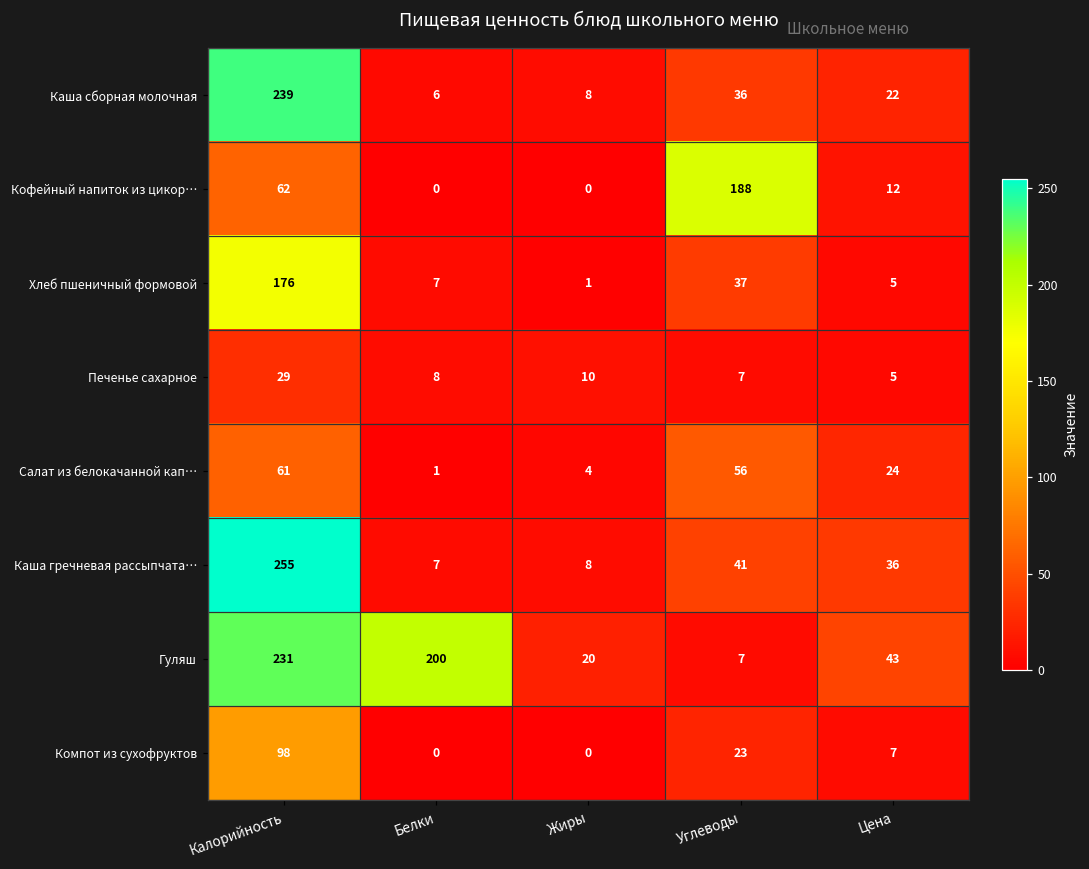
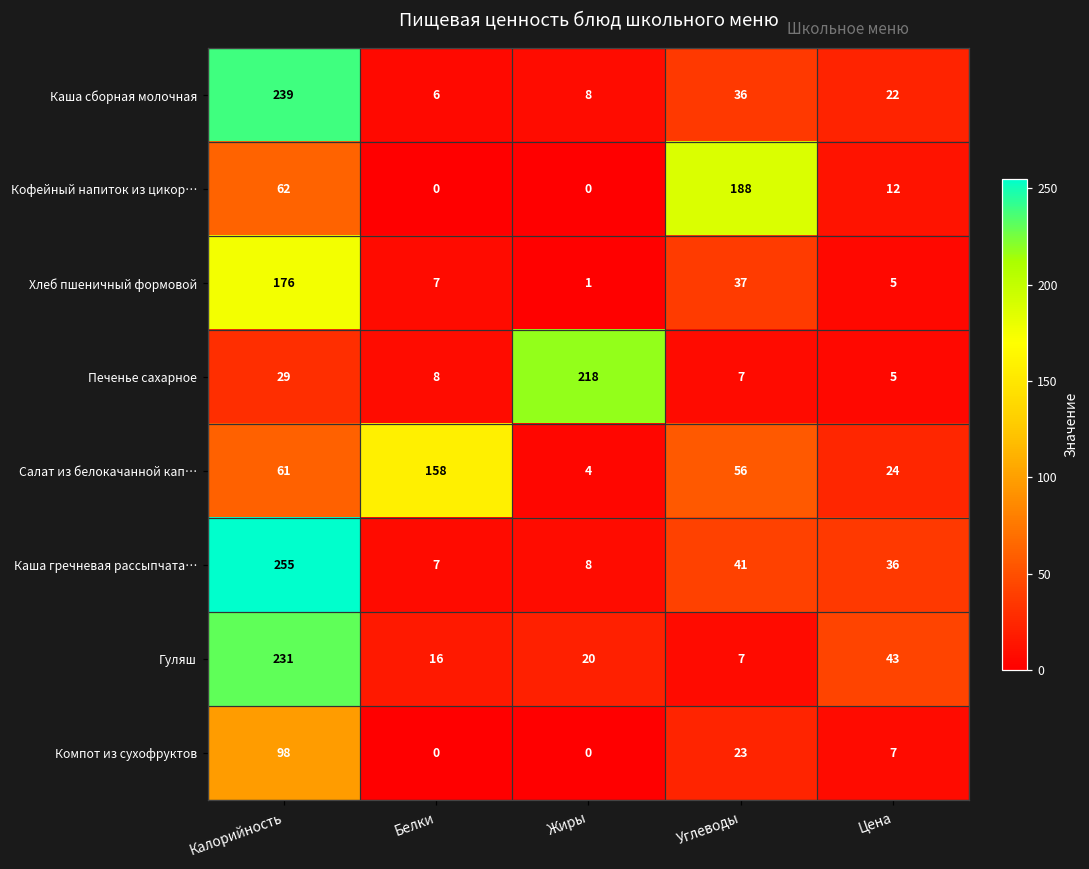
  {
    "Каша сборная молочная": {
      "Калорийность": 239,
      "Белки": 6,
      "Жиры": 8,
      "Углеводы": 36,
      "Цена": 22
    },
    "Кофейный напиток из цикор…": {
      "Калорийность": 62,
      "Белки": 0,
      "Жиры": 0,
      "Углеводы": 188,
      "Цена": 12
    },
    "Хлеб пшеничный формовой": {
      "Калорийность": 176,
      "Белки": 7,
      "Жиры": 1,
      "Углеводы": 37,
      "Цена": 5
    },
    "Печенье сахарное": {
      "Калорийность": 29,
      "Белки": 8,
-     "Жиры": 10,
+     "Жиры": 218,
      "Углеводы": 7,
      "Цена": 5
    },
    "Салат из белокачанной кап…": {
      "Калорийность": 61,
-     "Белки": 1,
+     "Белки": 158,
      "Жиры": 4,
      "Углеводы": 56,
      "Цена": 24
    },
    "Каша гречневая рассыпчата…": {
      "Калорийность": 255,
      "Белки": 7,
      "Жиры": 8,
      "Углеводы": 41,
      "Цена": 36
    },
    "Гуляш": {
      "Калорийность": 231,
-     "Белки": 200,
+     "Белки": 16,
      "Жиры": 20,
      "Углеводы": 7,
      "Цена": 43
    },
    "Компот из сухофруктов": {
      "Калорийность": 98,
      "Белки": 0,
      "Жиры": 0,
      "Углеводы": 23,
      "Цена": 7
    }
  }
